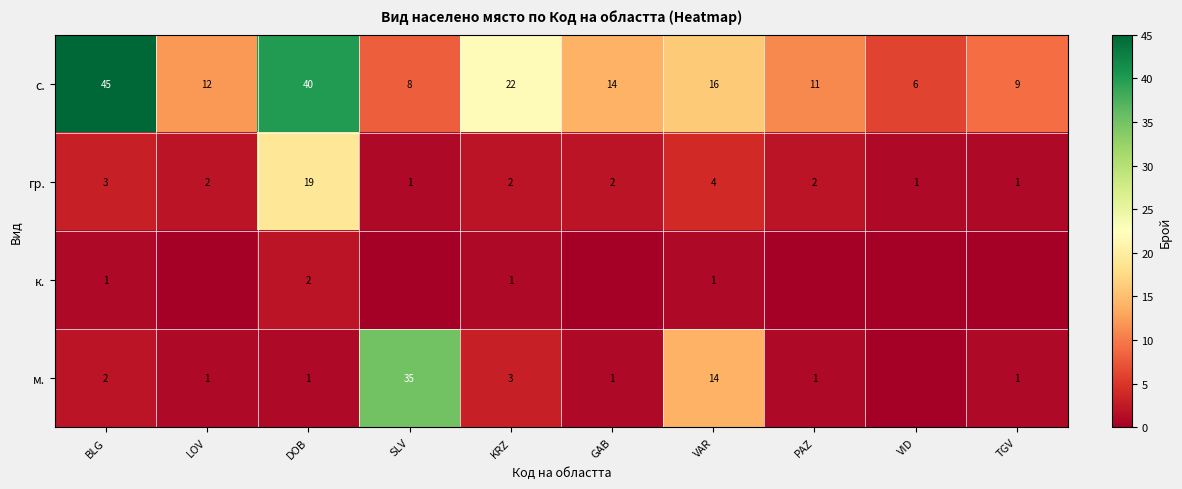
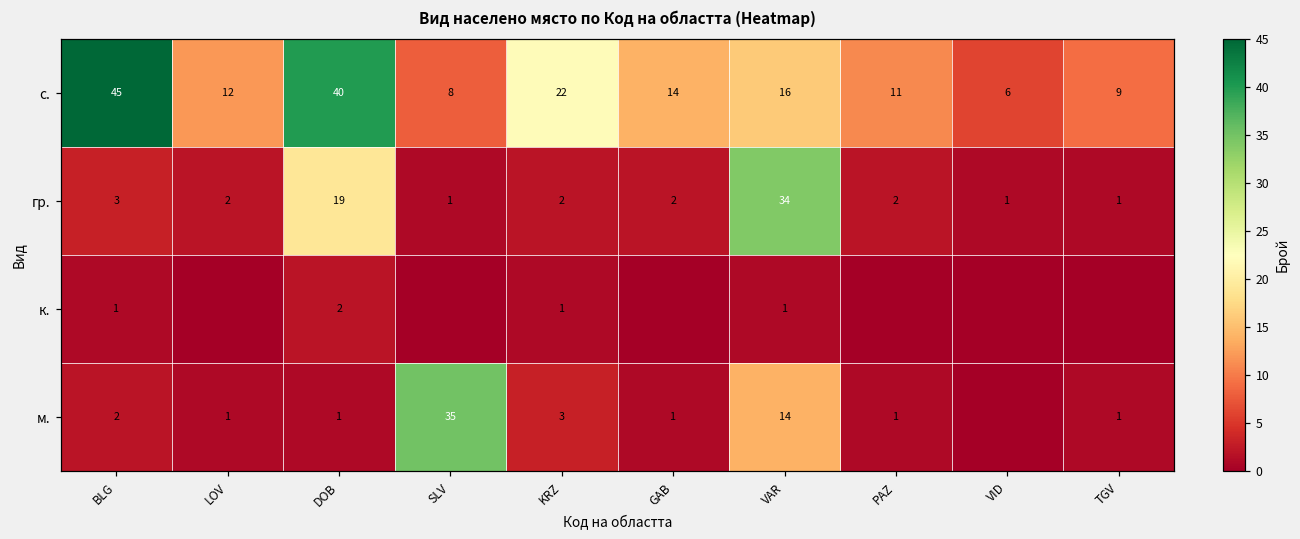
  {
    "с.": {
      "BLG": 45,
      "LOV": 12,
      "DOB": 40,
      "SLV": 8,
      "KRZ": 22,
      "GAB": 14,
      "VAR": 16,
      "PAZ": 11,
      "VID": 6,
      "TGV": 9
    },
    "гр.": {
      "BLG": 3,
      "LOV": 2,
      "DOB": 19,
      "SLV": 1,
      "KRZ": 2,
      "GAB": 2,
-     "VAR": 4,
+     "VAR": 34,
      "PAZ": 2,
      "VID": 1,
      "TGV": 1
    },
    "к.": {
      "BLG": 1,
      "DOB": 2,
      "KRZ": 1,
      "VAR": 1
    },
    "м.": {
      "BLG": 2,
      "LOV": 1,
      "DOB": 1,
      "SLV": 35,
      "KRZ": 3,
      "GAB": 1,
      "VAR": 14,
      "PAZ": 1,
      "TGV": 1
    }
  }
